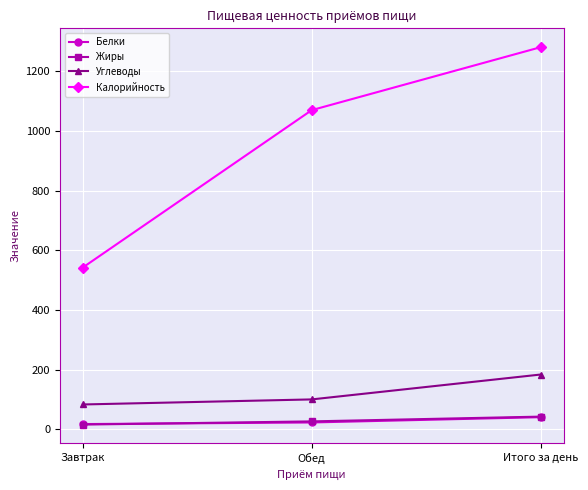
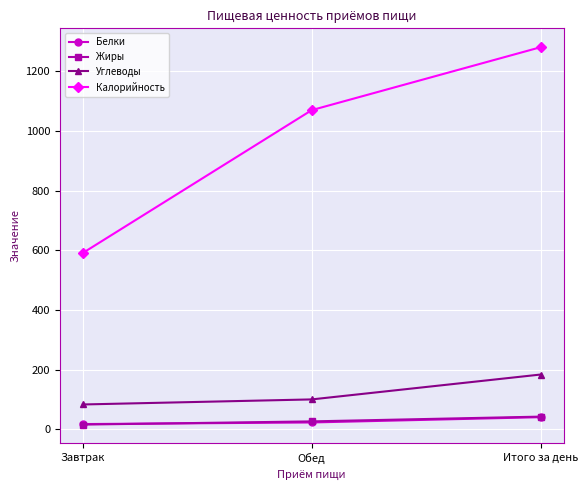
  {
    "Калорийность": {
-     "Завтрак": 540,
+     "Завтрак": 590,
      "Обед": 1070,
      "Итого за день": 1280
    }
  }
